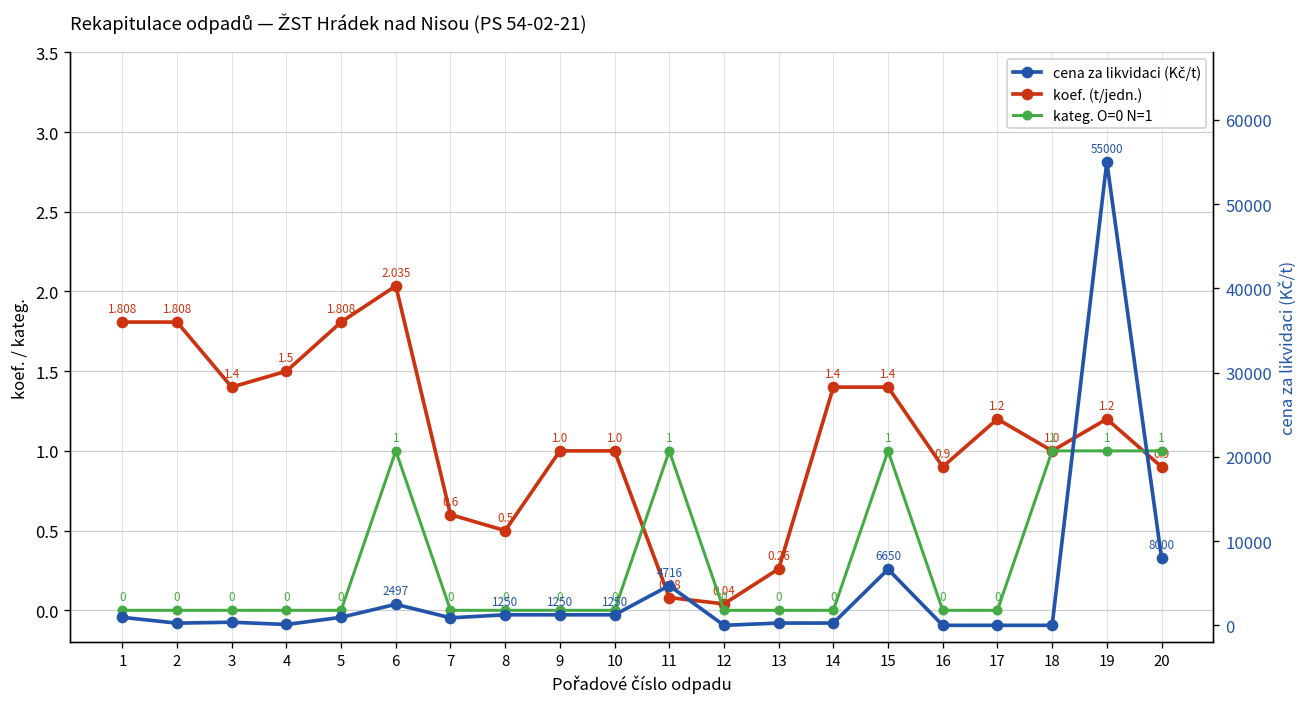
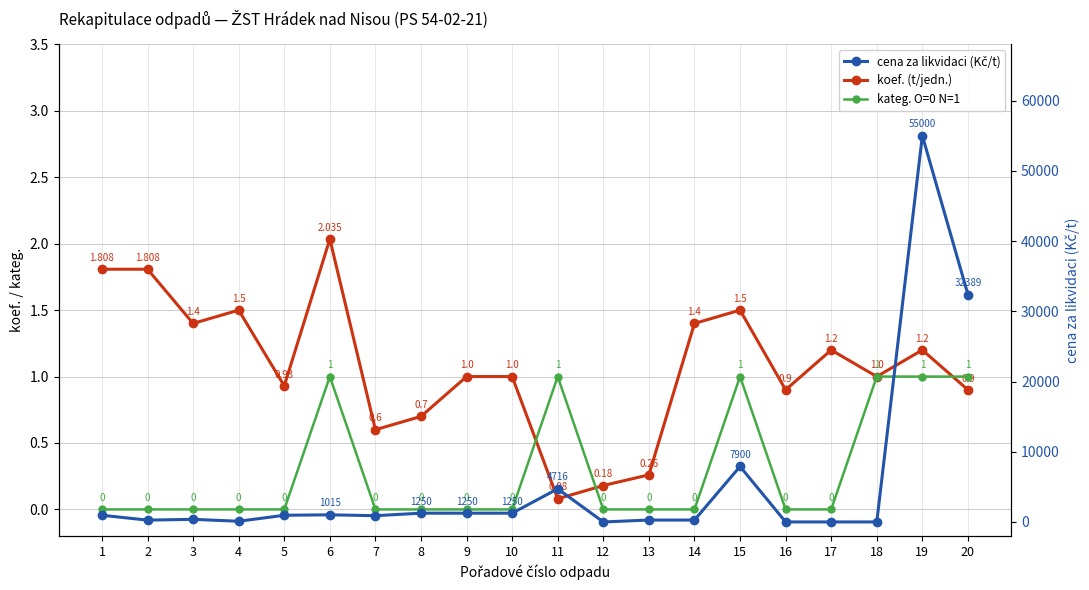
  {
    "koef. (t/jedn.)": {
      "1": 1.808,
      "2": 1.808,
      "3": 1.4,
      "4": 1.5,
-     "5": 1.808,
+     "5": 0.93,
      "6": 2.035,
      "7": 0.6,
-     "8": 0.5,
+     "8": 0.7,
      "9": 1.0,
      "10": 1.0,
-     "12": 0.04,
+     "12": 0.18,
      "13": 0.26,
      "14": 1.4,
-     "15": 1.4,
+     "15": 1.5,
      "16": 0.9,
      "17": 1.2,
      "19": 1.2
    },
    "kateg. O=0 N=1": {
      "1": 0,
      "2": 0,
      "3": 0,
      "4": 0,
      "5": 0,
      "6": 1,
      "7": 0,
      "11": 1,
      "12": 0,
      "13": 0,
      "14": 0,
      "15": 1,
      "16": 0,
      "17": 0,
      "19": 1,
      "20": 1
    },
    "cena za likvidaci (Kč/t)": {
-     "6": 2497,
+     "6": 1015,
      "11": 4716,
-     "15": 6650,
+     "15": 7900,
      "19": 55000,
-     "20": 8000
+     "20": 32389
    }
  }
